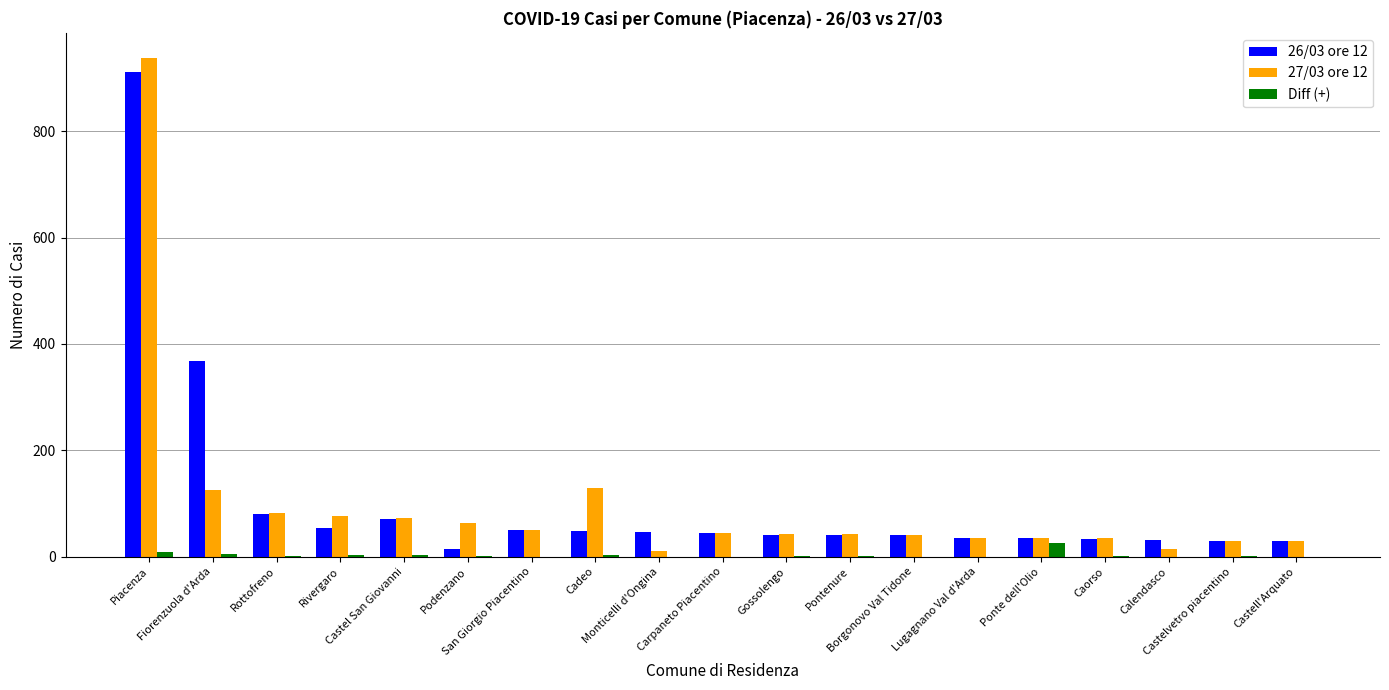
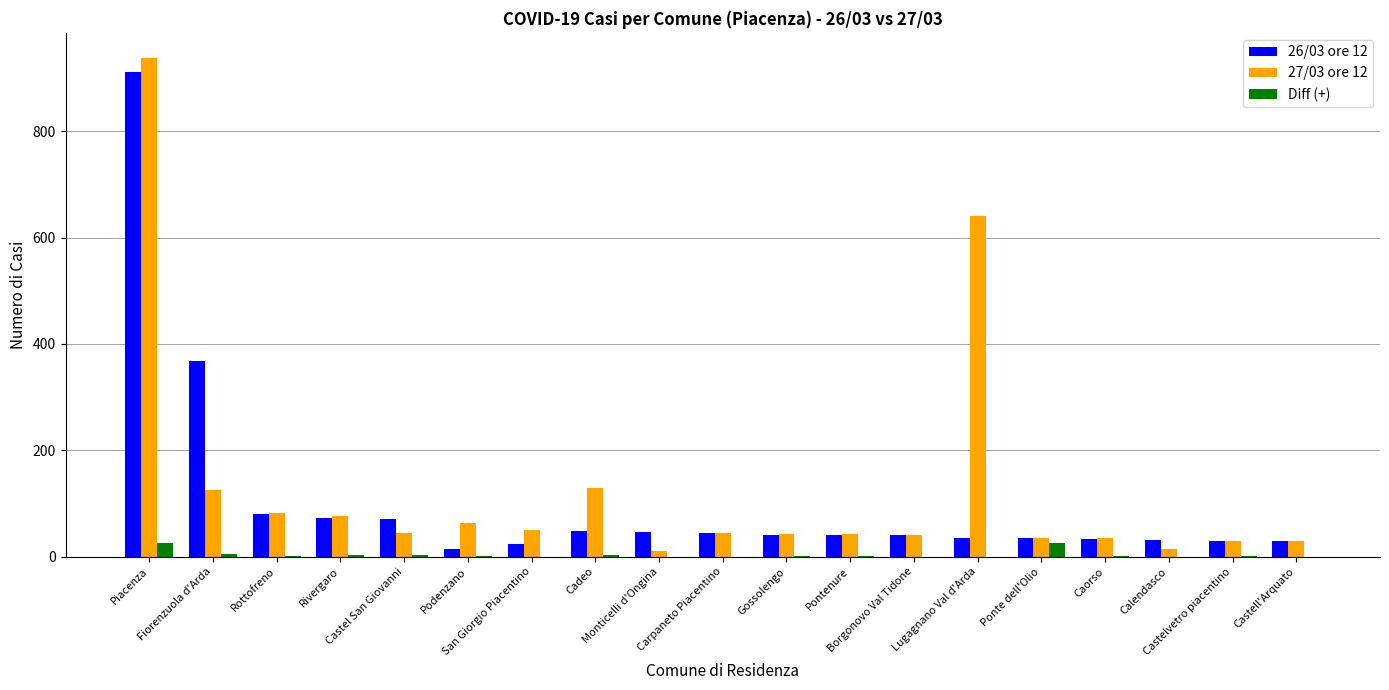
  {
    "26/03 ore 12": {
      "Piacenza": 910,
      "Fiorenzuola d'Arda": 370,
      "Rottofreno": 80,
-     "Rivergaro": 50,
+     "Rivergaro": 70,
      "Castel San Giovanni": 70,
      "Podenzano": 10,
-     "San Giorgio Piacentino": 50,
+     "San Giorgio Piacentino": 20,
      "Cadeo": 50,
      "Monticelli d'Ongina": 50,
      "Carpaneto Piacentino": 50,
      "Gossolengo": 40,
      "Pontenure": 40,
      "Borgonovo Val Tidone": 40,
      "Lugagnano Val d'Arda": 40,
      "Ponte dell'Olio": 40,
      "Caorso": 30,
      "Calendasco": 30,
      "Castelvetro piacentino": 30,
      "Castell'Arquato": 30
    },
    "27/03 ore 12": {
      "Piacenza": 940,
      "Fiorenzuola d'Arda": 130,
      "Rottofreno": 80,
      "Rivergaro": 80,
-     "Castel San Giovanni": 70,
+     "Castel San Giovanni": 50,
      "Podenzano": 60,
      "San Giorgio Piacentino": 50,
      "Cadeo": 130,
      "Monticelli d'Ongina": 10,
      "Carpaneto Piacentino": 50,
      "Gossolengo": 40,
      "Pontenure": 40,
      "Borgonovo Val Tidone": 40,
-     "Lugagnano Val d'Arda": 40,
+     "Lugagnano Val d'Arda": 640,
      "Ponte dell'Olio": 40,
      "Caorso": 40,
      "Calendasco": 10,
      "Castelvetro piacentino": 30,
      "Castell'Arquato": 30
    },
    "Diff (+)": {
-     "Piacenza": 10,
+     "Piacenza": 30,
      "Fiorenzuola d'Arda": 10,
      "San Giorgio Piacentino": 0,
      "Monticelli d'Ongina": 0,
      "Carpaneto Piacentino": 0,
      "Borgonovo Val Tidone": 0,
      "Lugagnano Val d'Arda": 0,
      "Ponte dell'Olio": 30,
      "Calendasco": 0,
      "Castell'Arquato": 0
    }
  }
